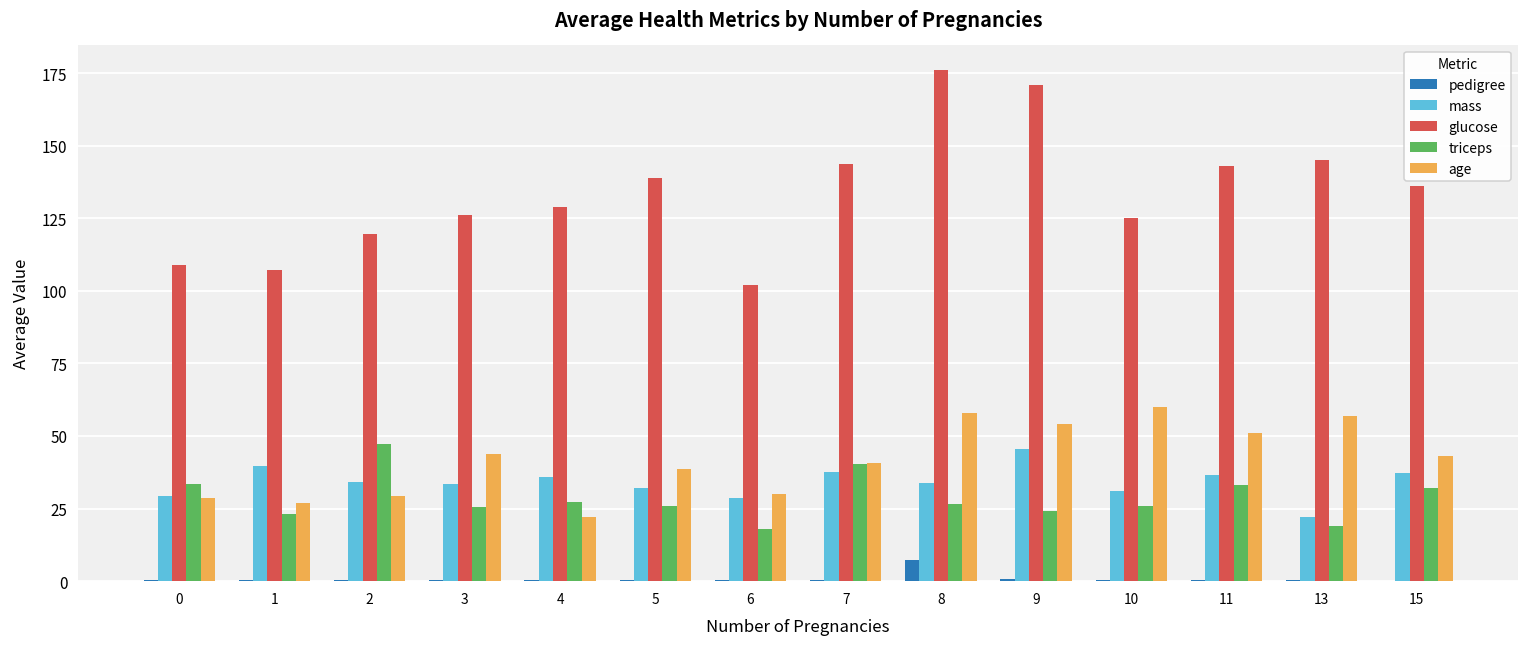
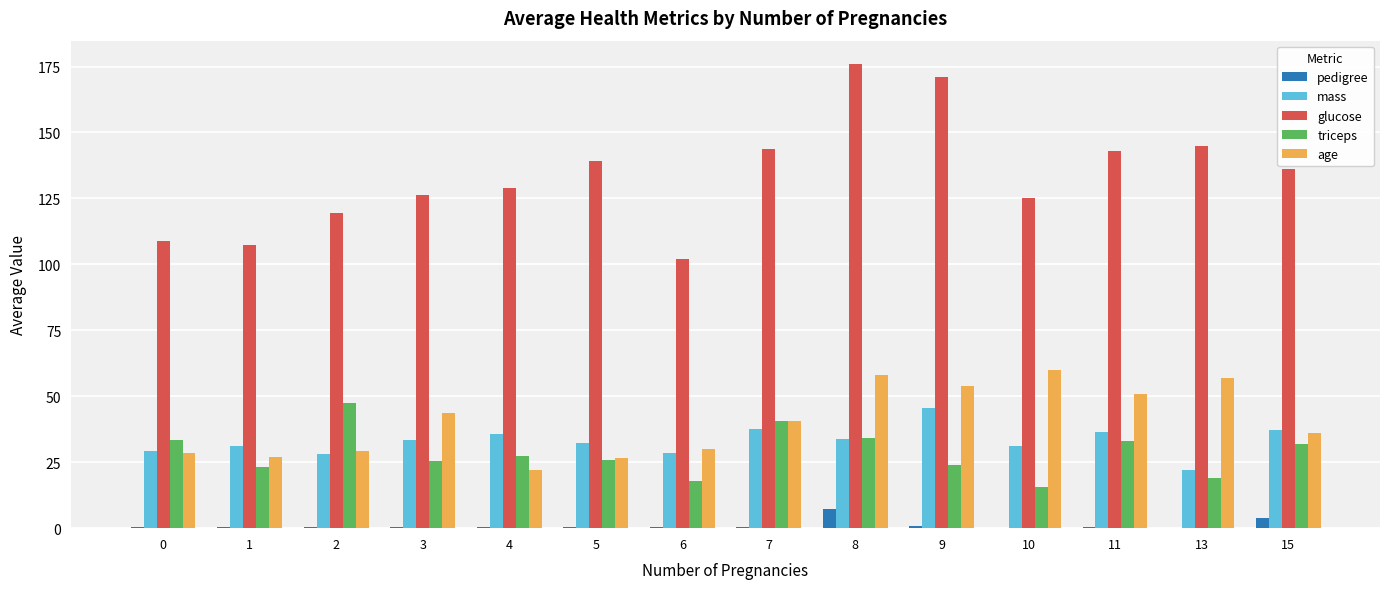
  {
    "pedigree": {
      "8": 7,
-     "15": 0
+     "15": 4
    },
    "mass": {
      "0": 29,
-     "1": 40,
-     "2": 34,
+     "1": 31,
+     "2": 28,
      "3": 34,
      "4": 36,
      "5": 32,
      "6": 29,
      "7": 38,
      "8": 34,
      "9": 45,
      "10": 31,
      "11": 37,
      "13": 22,
      "15": 37
    },
    "glucose": {
      "0": 109,
      "1": 107,
      "2": 120,
      "3": 126,
      "4": 129,
      "5": 139,
      "6": 102,
      "7": 144,
      "8": 176,
      "9": 171,
      "10": 125,
      "11": 143,
      "13": 145,
      "15": 136
    },
    "triceps": {
      "0": 34,
      "1": 23,
      "2": 47,
      "3": 26,
      "4": 27,
      "5": 26,
      "6": 18,
      "7": 41,
-     "8": 26,
+     "8": 34,
      "9": 24,
-     "10": 26,
+     "10": 16,
      "11": 33,
      "13": 19,
      "15": 32
    },
    "age": {
      "0": 29,
      "1": 27,
      "2": 29,
      "3": 44,
      "4": 22,
-     "5": 39,
+     "5": 27,
      "6": 30,
      "7": 41,
      "8": 58,
      "9": 54,
      "10": 60,
      "11": 51,
      "13": 57,
-     "15": 43
+     "15": 36
    }
  }
